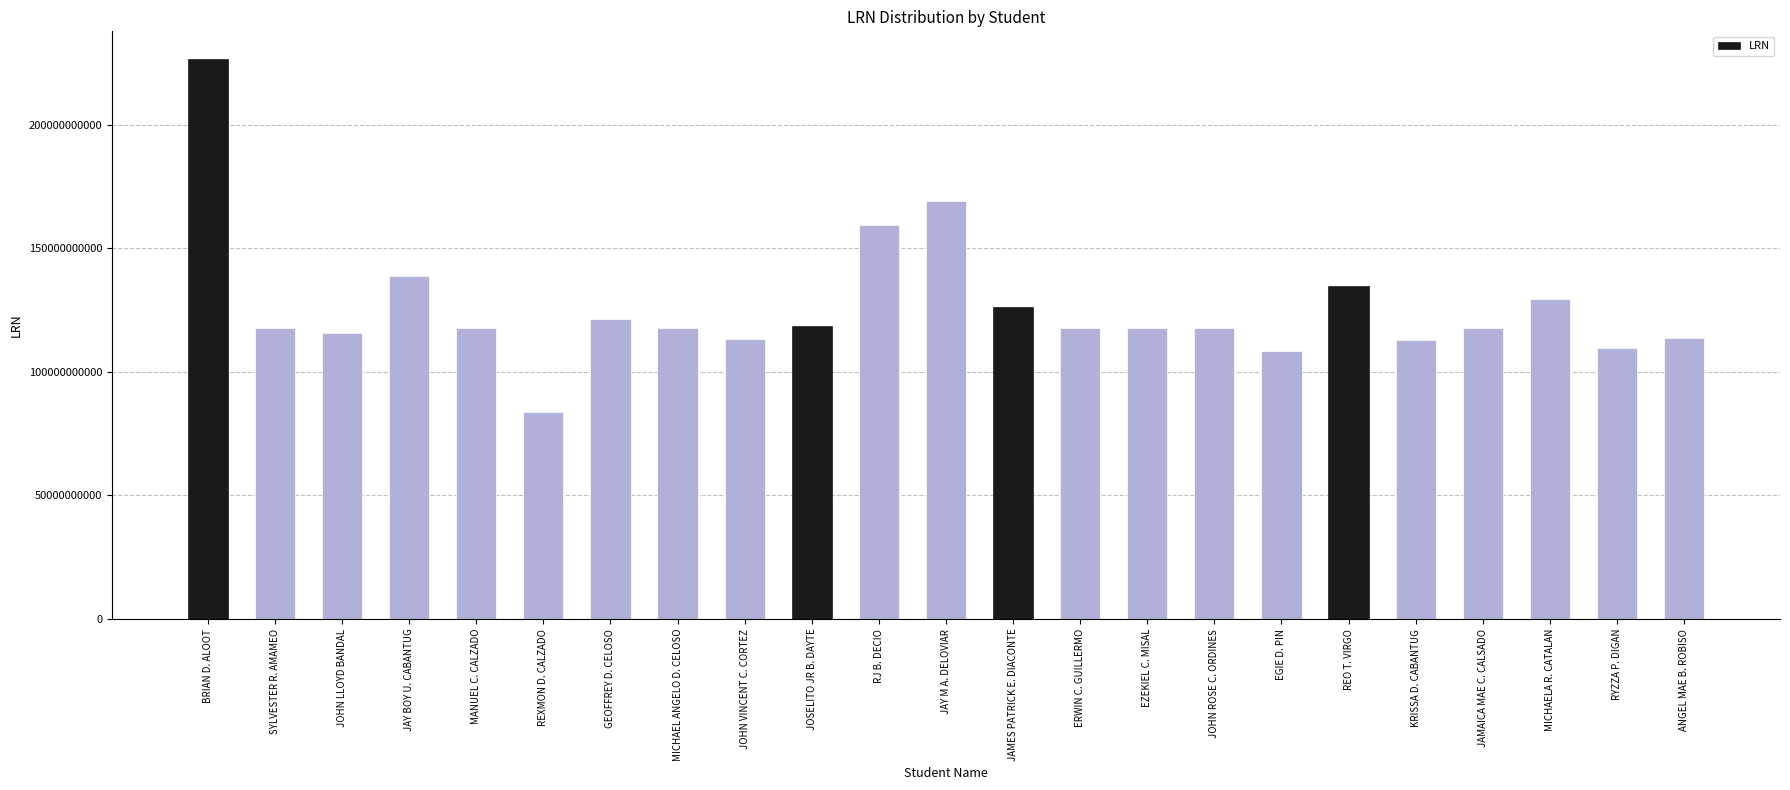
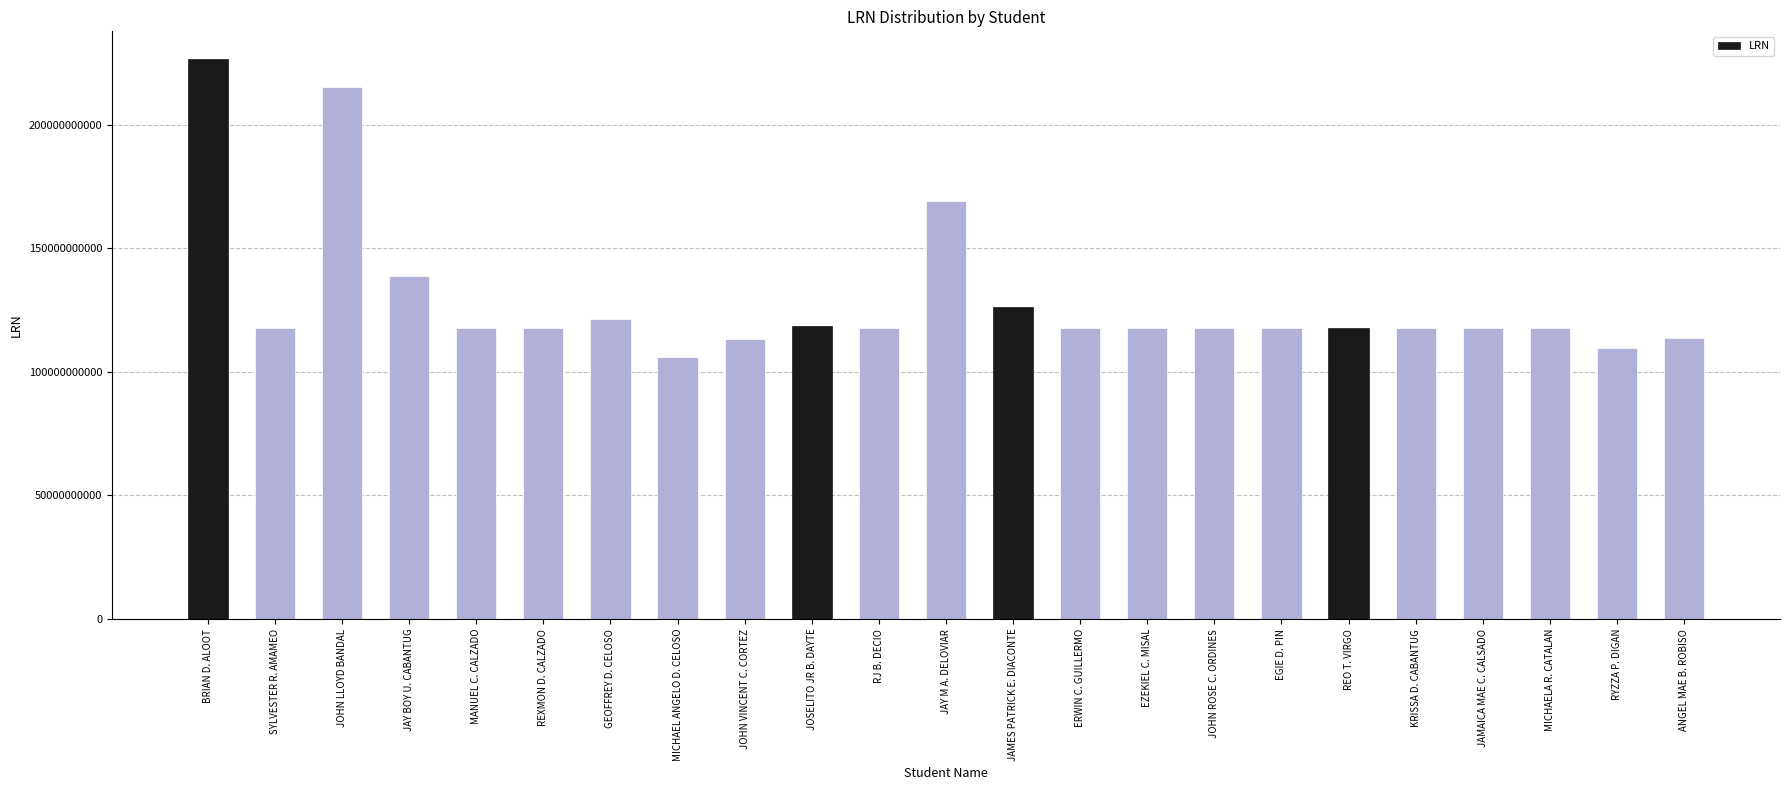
  {
    "BRIAN D. ALOOT": 227000000000,
    "SYLVESTER R. AMAMEO": 118000000000,
-   "JOHN LLOYD BANDAL": 116000000000,
+   "JOHN LLOYD BANDAL": 215000000000,
    "JAY BOY U. CABANTUG": 139000000000,
    "MANUEL C. CALZADO": 118000000000,
-   "REXMON D. CALZADO": 84000000000,
+   "REXMON D. CALZADO": 118000000000,
    "GEOFFREY D. CELOSO": 121000000000,
-   "MICHAEL ANGELO D. CELOSO": 118000000000,
+   "MICHAEL ANGELO D. CELOSO": 106000000000,
    "JOHN VINCENT C. CORTEZ": 113000000000,
    "JOSELITO JR B. DAYTE": 119000000000,
-   "RJ B. DECIO": 159000000000,
+   "RJ B. DECIO": 118000000000,
    "JAY M A. DELOVIAR": 169000000000,
    "JAMES PATRICK E. DIACONTE": 126000000000,
    "ERWIN C. GUILLERMO": 118000000000,
    "EZEKIEL C. MISAL": 118000000000,
    "JOHN ROSE C. ORDINES": 118000000000,
-   "EGIE D. PIN": 108000000000,
-   "REO T. VIRGO": 135000000000,
-   "KRISSA D. CABANTUG": 113000000000,
+   "EGIE D. PIN": 118000000000,
+   "REO T. VIRGO": 118000000000,
+   "KRISSA D. CABANTUG": 118000000000,
    "JAMAICA MAE C. CALSADO": 118000000000,
-   "MICHAELA R. CATALAN": 129000000000,
+   "MICHAELA R. CATALAN": 118000000000,
    "RYZZA P. DIGAN": 110000000000,
    "ANGEL MAE B. ROBISO": 114000000000
  }
